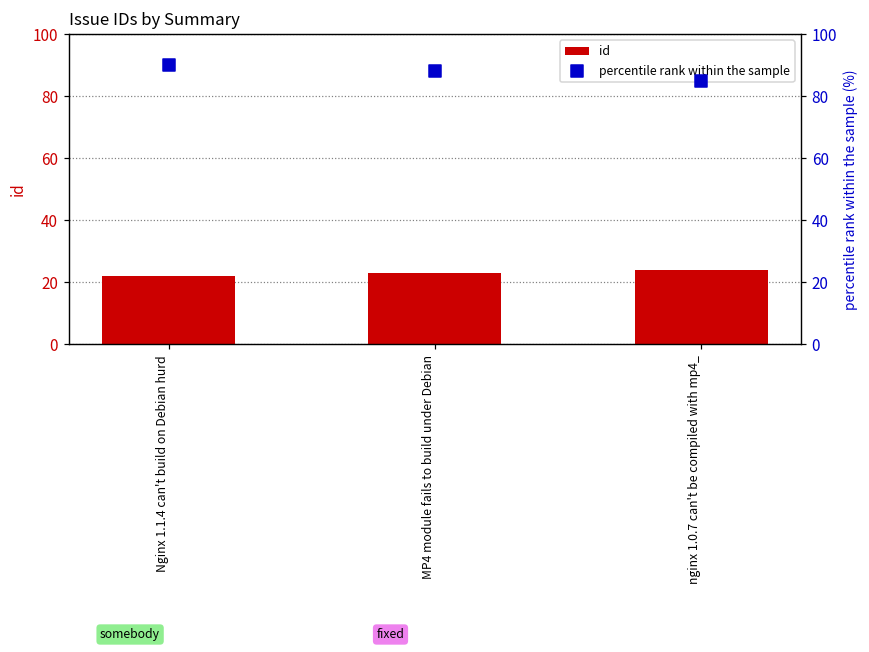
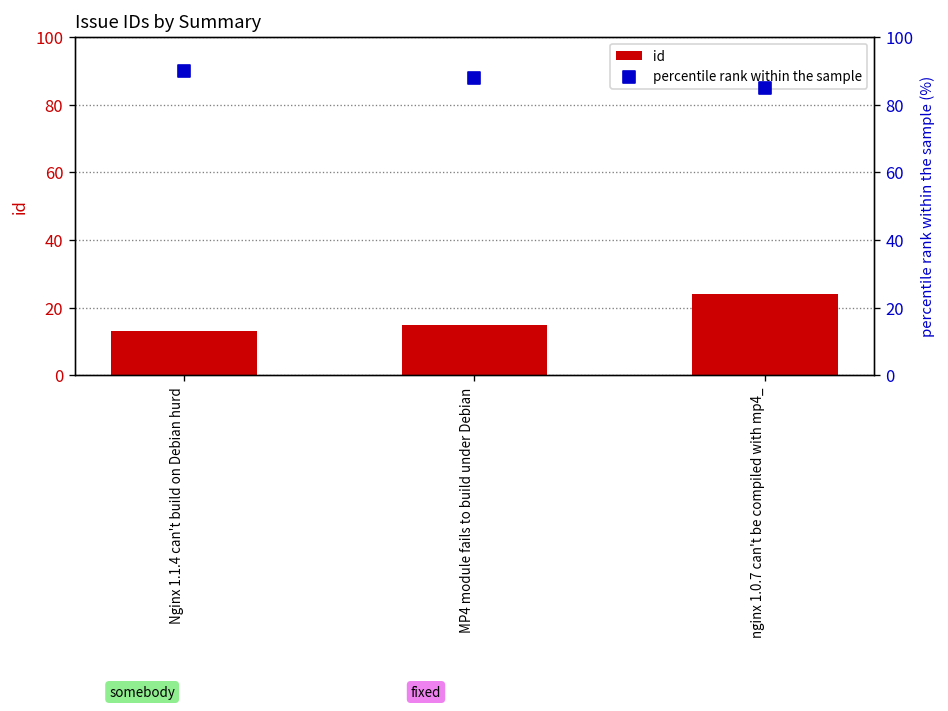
  {
    "id": {
-     "Nginx 1.1.4 can't build on Debian hurd": 22,
-     "MP4 module fails to build under Debian": 23,
+     "Nginx 1.1.4 can't build on Debian hurd": 13,
+     "MP4 module fails to build under Debian": 15,
      "nginx 1.0.7 can't be compiled with mp4_": 24
    }
  }
